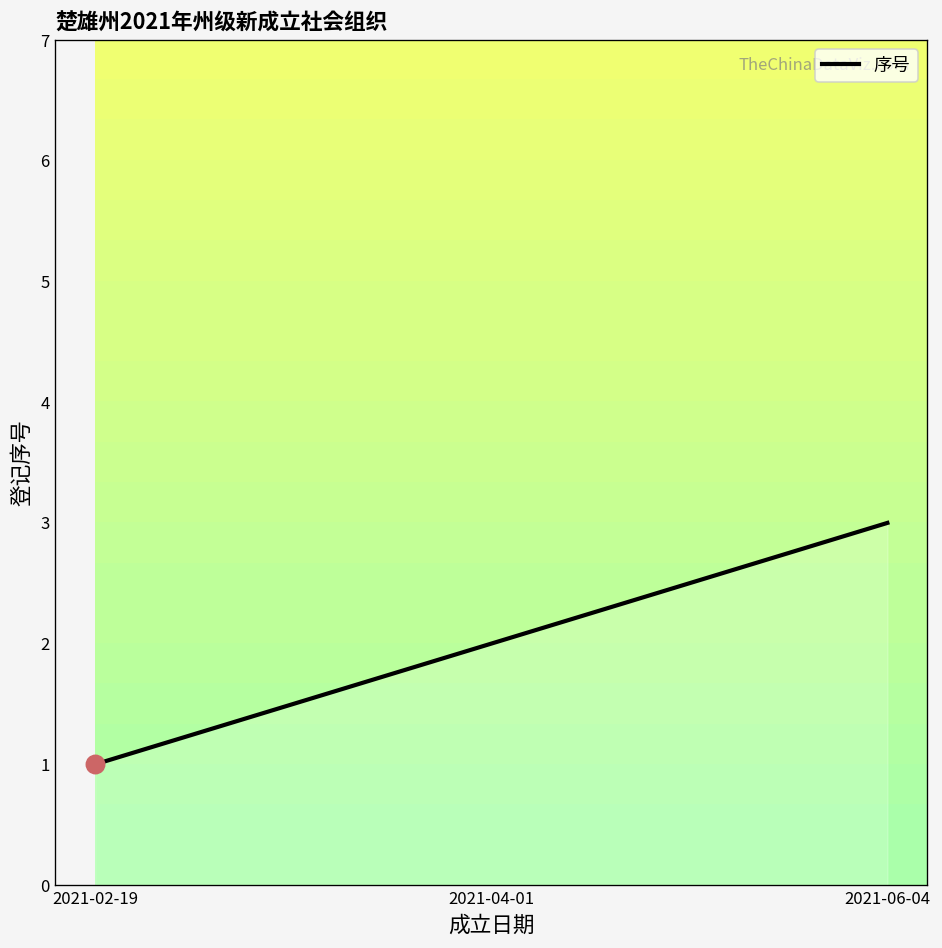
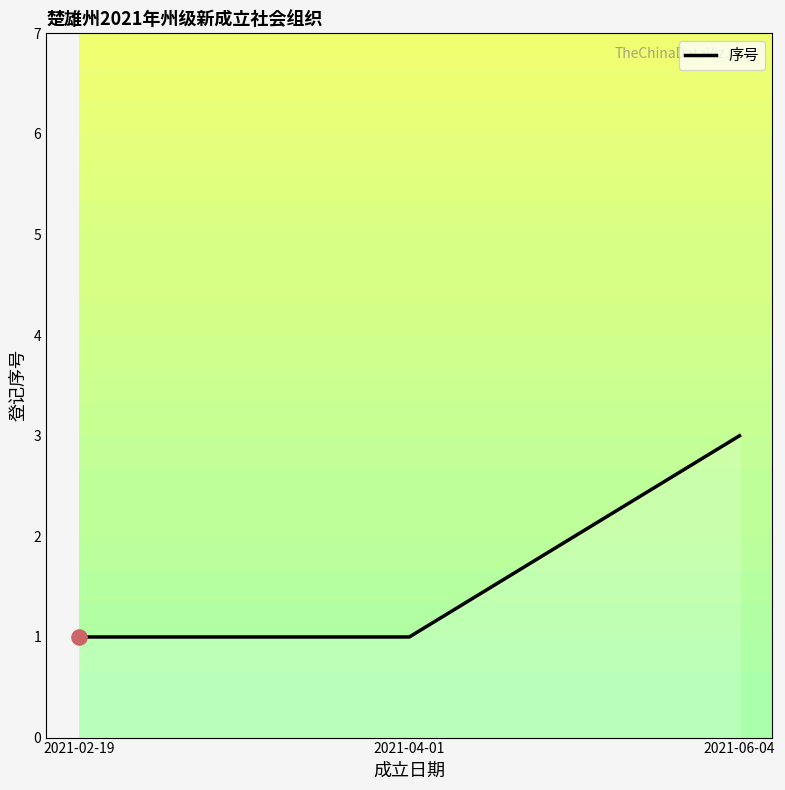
  {
    "序号": {
-     "2021-04-01": 2,
+     "2021-04-01": 1,
      "2021-06-04": 3
    }
  }
